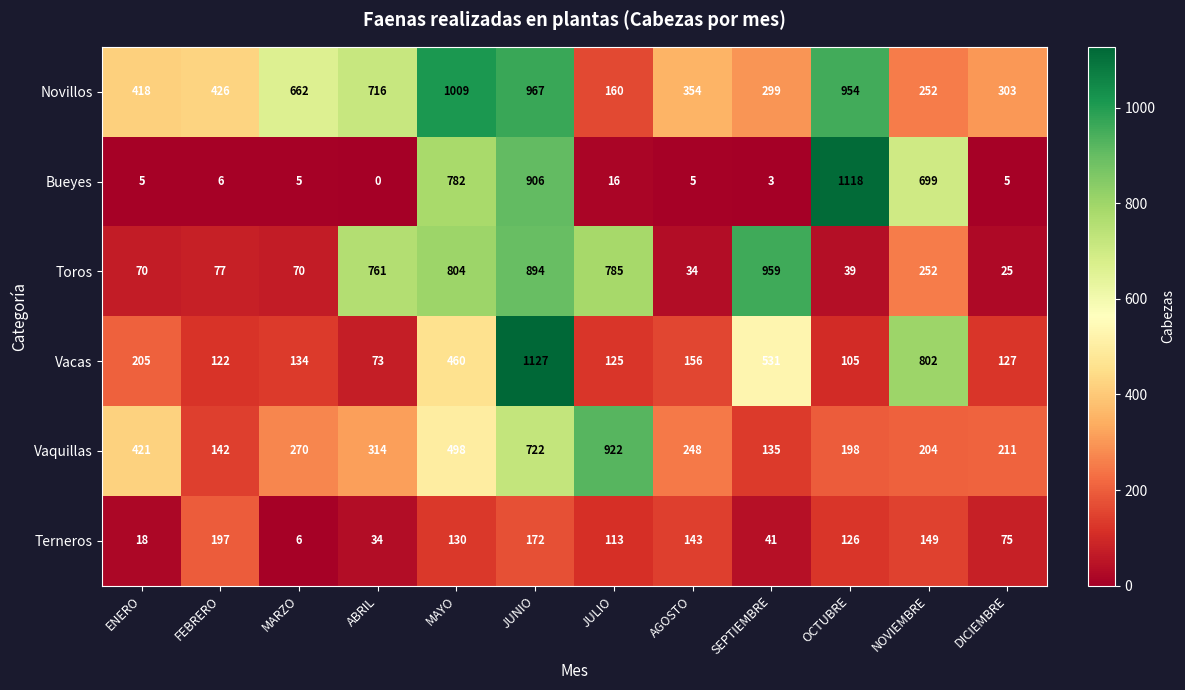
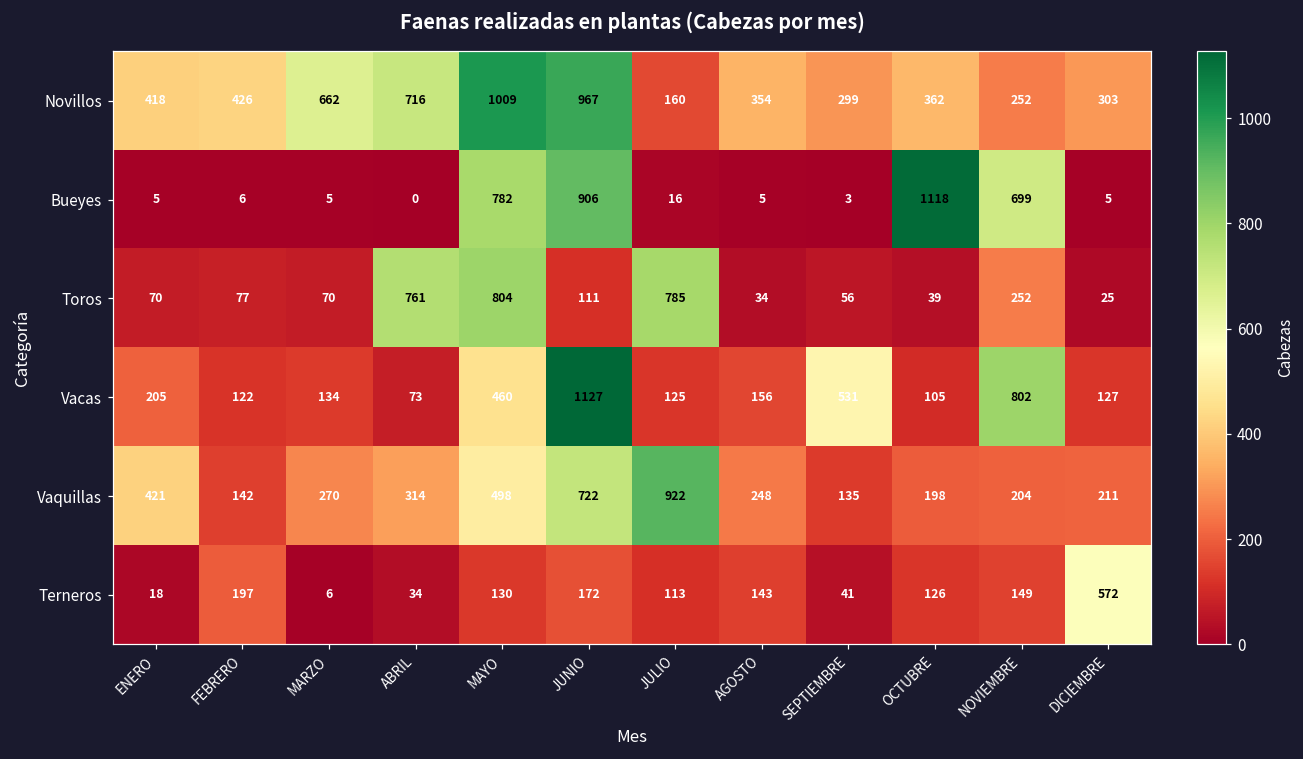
  {
    "Novillos": {
      "ENERO": 418,
      "FEBRERO": 426,
      "MARZO": 662,
      "ABRIL": 716,
      "MAYO": 1009,
      "JUNIO": 967,
      "JULIO": 160,
      "AGOSTO": 354,
      "SEPTIEMBRE": 299,
-     "OCTUBRE": 954,
+     "OCTUBRE": 362,
      "NOVIEMBRE": 252,
      "DICIEMBRE": 303
    },
    "Bueyes": {
      "ENERO": 5,
      "FEBRERO": 6,
      "MARZO": 5,
      "ABRIL": 0,
      "MAYO": 782,
      "JUNIO": 906,
      "JULIO": 16,
      "AGOSTO": 5,
      "SEPTIEMBRE": 3,
      "OCTUBRE": 1118,
      "NOVIEMBRE": 699,
      "DICIEMBRE": 5
    },
    "Toros": {
      "ENERO": 70,
      "FEBRERO": 77,
      "MARZO": 70,
      "ABRIL": 761,
      "MAYO": 804,
-     "JUNIO": 894,
+     "JUNIO": 111,
      "JULIO": 785,
      "AGOSTO": 34,
-     "SEPTIEMBRE": 959,
+     "SEPTIEMBRE": 56,
      "OCTUBRE": 39,
      "NOVIEMBRE": 252,
      "DICIEMBRE": 25
    },
    "Vacas": {
      "ENERO": 205,
      "FEBRERO": 122,
      "MARZO": 134,
      "ABRIL": 73,
      "MAYO": 460,
      "JUNIO": 1127,
      "JULIO": 125,
      "AGOSTO": 156,
      "SEPTIEMBRE": 531,
      "OCTUBRE": 105,
      "NOVIEMBRE": 802,
      "DICIEMBRE": 127
    },
    "Vaquillas": {
      "ENERO": 421,
      "FEBRERO": 142,
      "MARZO": 270,
      "ABRIL": 314,
      "MAYO": 498,
      "JUNIO": 722,
      "JULIO": 922,
      "AGOSTO": 248,
      "SEPTIEMBRE": 135,
      "OCTUBRE": 198,
      "NOVIEMBRE": 204,
      "DICIEMBRE": 211
    },
    "Terneros": {
      "ENERO": 18,
      "FEBRERO": 197,
      "MARZO": 6,
      "ABRIL": 34,
      "MAYO": 130,
      "JUNIO": 172,
      "JULIO": 113,
      "AGOSTO": 143,
      "SEPTIEMBRE": 41,
      "OCTUBRE": 126,
      "NOVIEMBRE": 149,
-     "DICIEMBRE": 75
+     "DICIEMBRE": 572
    }
  }
